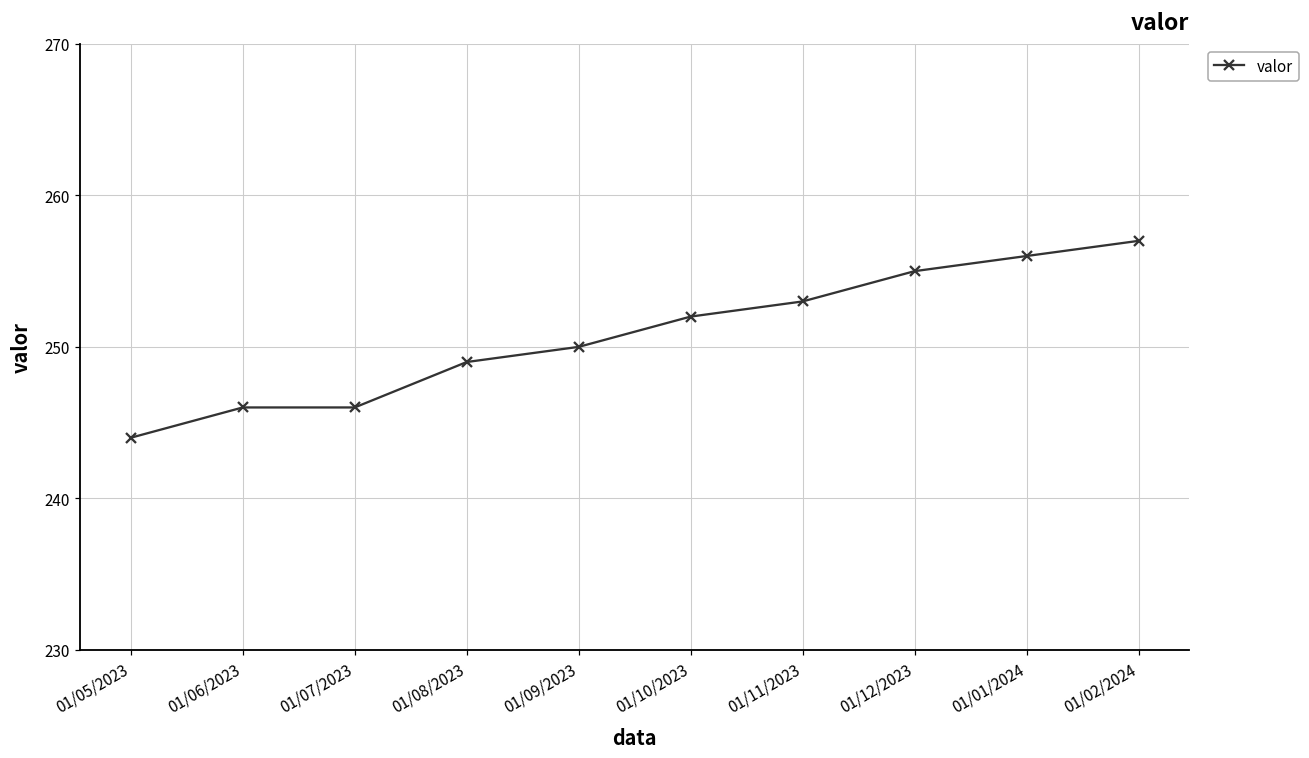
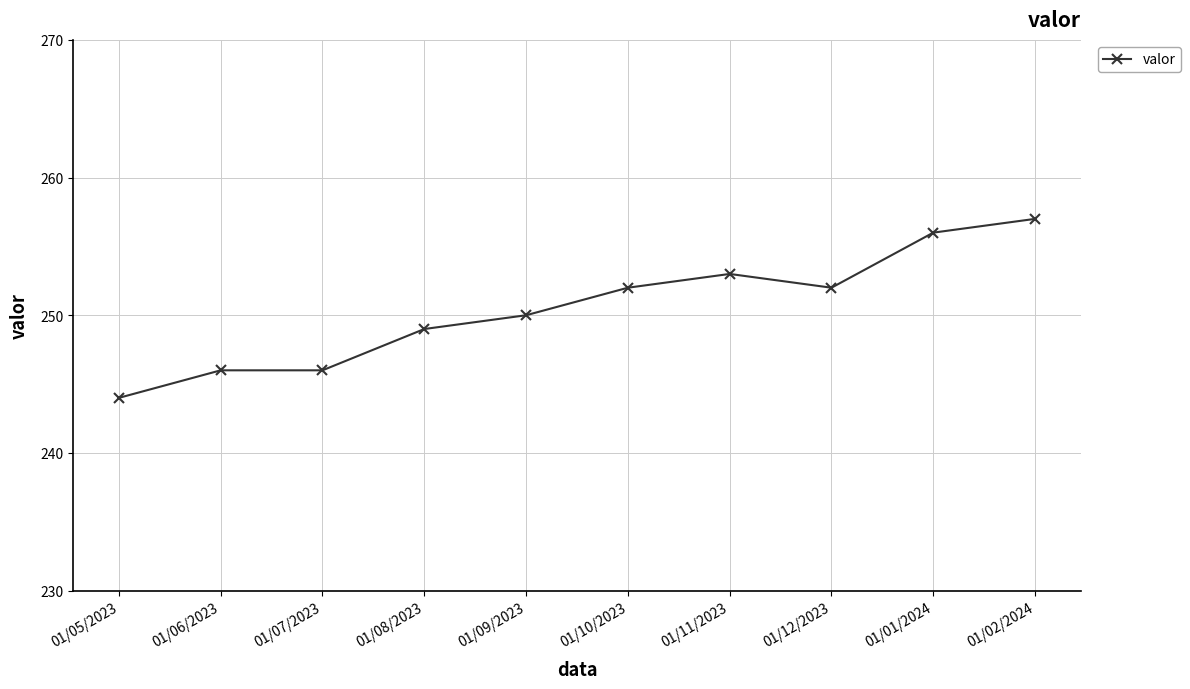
  {
    "01/05/2023": 244,
    "01/06/2023": 246,
    "01/07/2023": 246,
    "01/08/2023": 249,
    "01/09/2023": 250,
    "01/10/2023": 252,
    "01/11/2023": 253,
-   "01/12/2023": 255,
+   "01/12/2023": 252,
    "01/01/2024": 256,
    "01/02/2024": 257
  }
